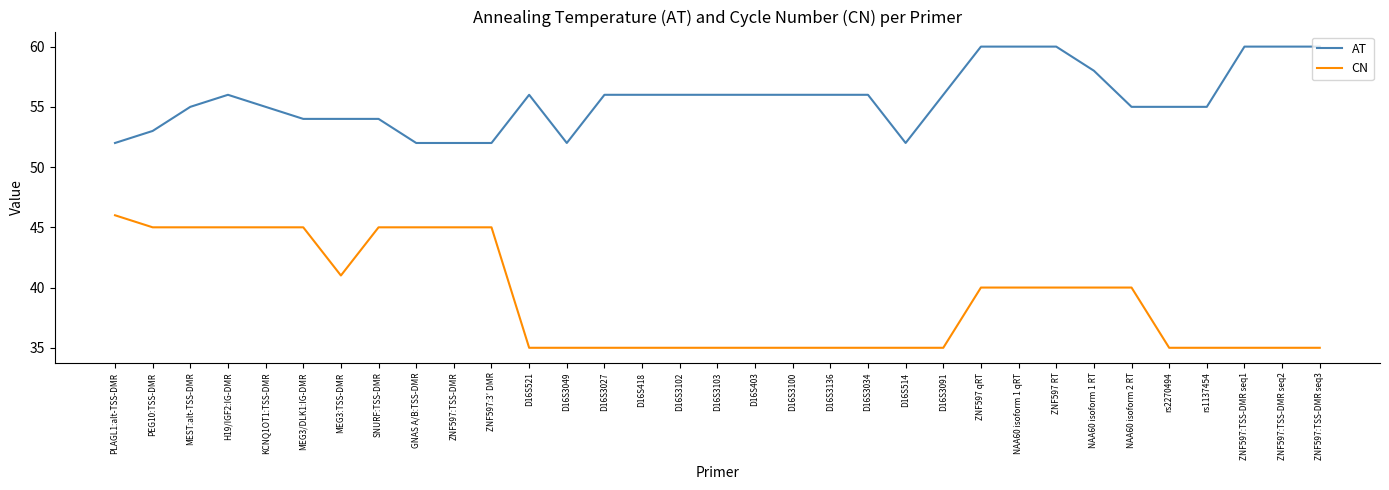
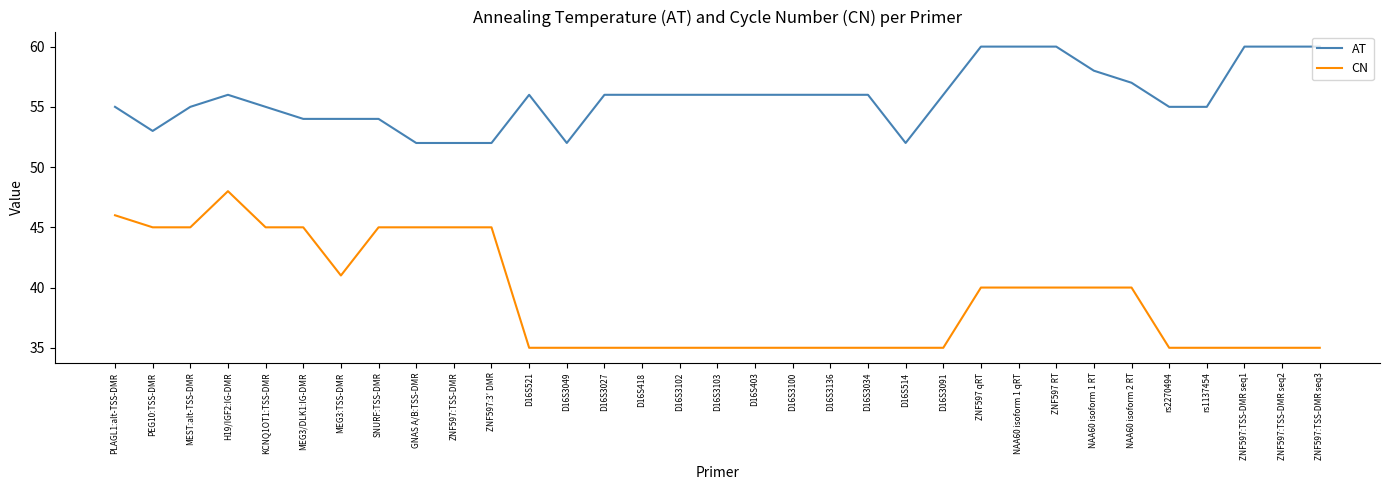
  {
    "AT": {
-     "PLAGL1:alt-TSS-DMR": 52,
+     "PLAGL1:alt-TSS-DMR": 55,
      "PEG10:TSS-DMR": 53,
      "MEST:alt-TSS-DMR": 55,
      "H19/IGF2:IG-DMR": 56,
      "KCNQ1OT1:TSS-DMR": 55,
      "MEG3/DLK1:IG-DMR": 54,
      "MEG3:TSS-DMR": 54,
      "SNURF:TSS-DMR": 54,
      "GNAS A/B:TSS-DMR": 52,
      "ZNF597:TSS-DMR": 52,
      "ZNF597:3′ DMR": 52,
      "D16S521": 56,
      "D16S3049": 52,
      "D16S3027": 56,
      "D16S418": 56,
      "D16S3102": 56,
      "D16S3103": 56,
      "D16S403": 56,
      "D16S3100": 56,
      "D16S3136": 56,
      "D16S3034": 56,
      "D16S514": 52,
      "D16S3091": 56,
      "ZNF597 qRT": 60,
      "NAA60 isoform 1 qRT": 60,
      "ZNF597 RT": 60,
      "NAA60 isoform 1 RT": 58,
-     "NAA60 isoform 2 RT": 55,
+     "NAA60 isoform 2 RT": 57,
      "rs2270494": 55,
      "rs1137454": 55,
      "ZNF597:TSS-DMR seq1": 60,
      "ZNF597:TSS-DMR seq2": 60
    },
    "CN": {
      "PLAGL1:alt-TSS-DMR": 46,
      "PEG10:TSS-DMR": 45,
      "MEST:alt-TSS-DMR": 45,
-     "H19/IGF2:IG-DMR": 45,
+     "H19/IGF2:IG-DMR": 48,
      "KCNQ1OT1:TSS-DMR": 45,
      "MEG3/DLK1:IG-DMR": 45,
      "MEG3:TSS-DMR": 41,
      "SNURF:TSS-DMR": 45,
      "GNAS A/B:TSS-DMR": 45,
      "ZNF597:TSS-DMR": 45,
      "ZNF597:3′ DMR": 45,
      "D16S521": 35,
      "D16S3049": 35,
      "D16S3027": 35,
      "D16S418": 35,
      "D16S3102": 35,
      "D16S3103": 35,
      "D16S403": 35,
      "D16S3100": 35,
      "D16S3136": 35,
      "D16S3034": 35,
      "D16S514": 35,
      "D16S3091": 35,
      "ZNF597 qRT": 40,
      "NAA60 isoform 1 qRT": 40,
      "ZNF597 RT": 40,
      "NAA60 isoform 1 RT": 40,
      "NAA60 isoform 2 RT": 40,
      "rs2270494": 35,
      "rs1137454": 35,
      "ZNF597:TSS-DMR seq1": 35,
      "ZNF597:TSS-DMR seq2": 35,
      "ZNF597:TSS-DMR seq3": 35
    }
  }
